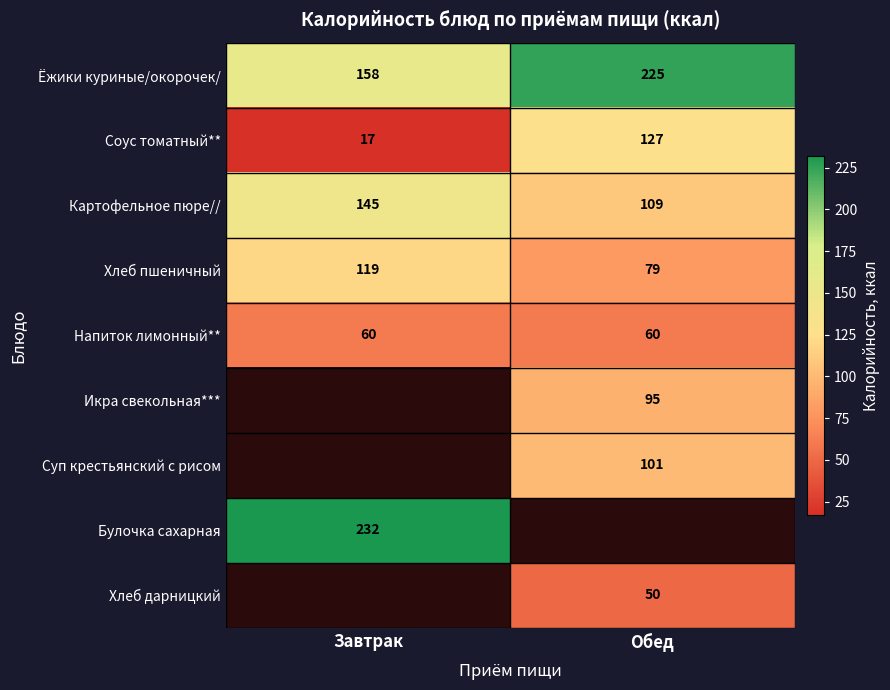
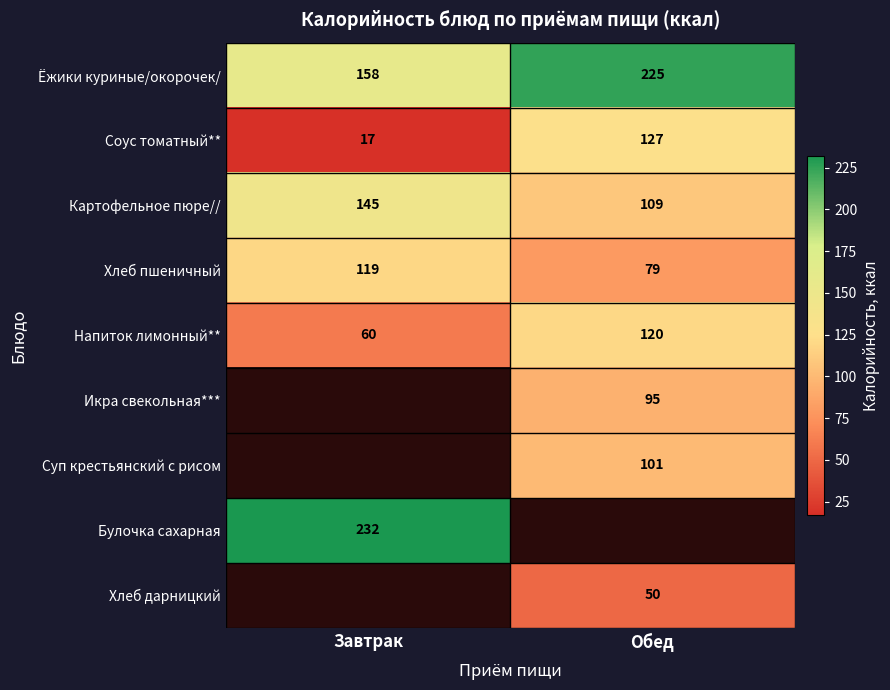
  {
    "Ёжики куриные/окорочек/": {
      "Завтрак": 158,
      "Обед": 225
    },
    "Соус томатный**": {
      "Завтрак": 17,
      "Обед": 127
    },
    "Картофельное пюре//": {
      "Завтрак": 145,
      "Обед": 109
    },
    "Хлеб пшеничный": {
      "Завтрак": 119,
      "Обед": 79
    },
    "Напиток лимонный**": {
      "Завтрак": 60,
-     "Обед": 60
+     "Обед": 120
    },
    "Икра свекольная***": {
      "Обед": 95
    },
    "Суп крестьянский с рисом": {
      "Обед": 101
    },
    "Булочка сахарная": {
      "Завтрак": 232
    },
    "Хлеб дарницкий": {
      "Обед": 50
    }
  }
